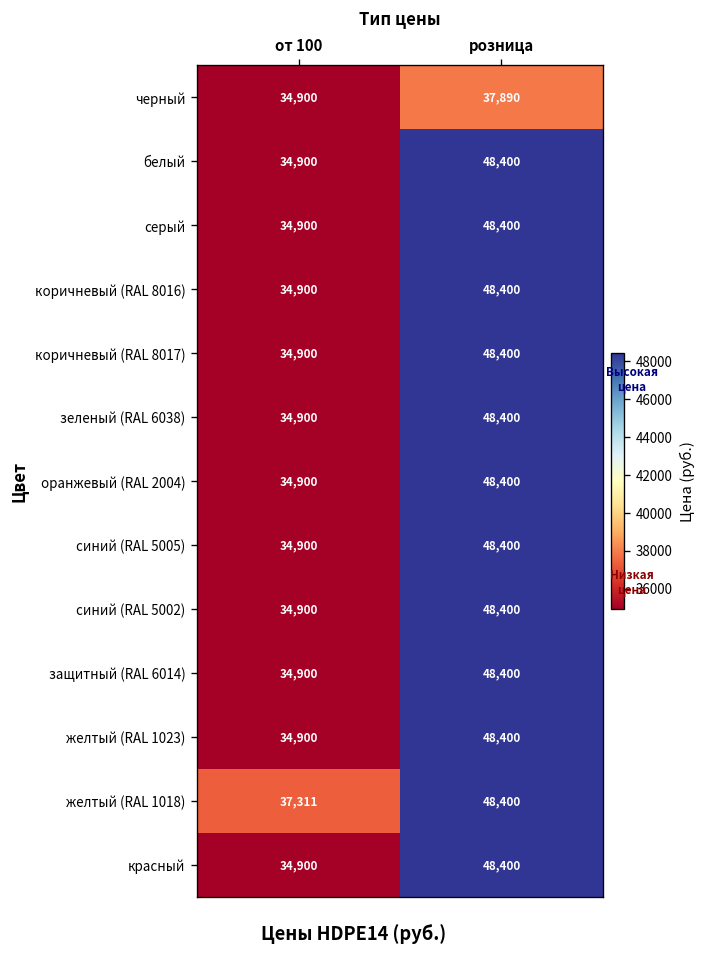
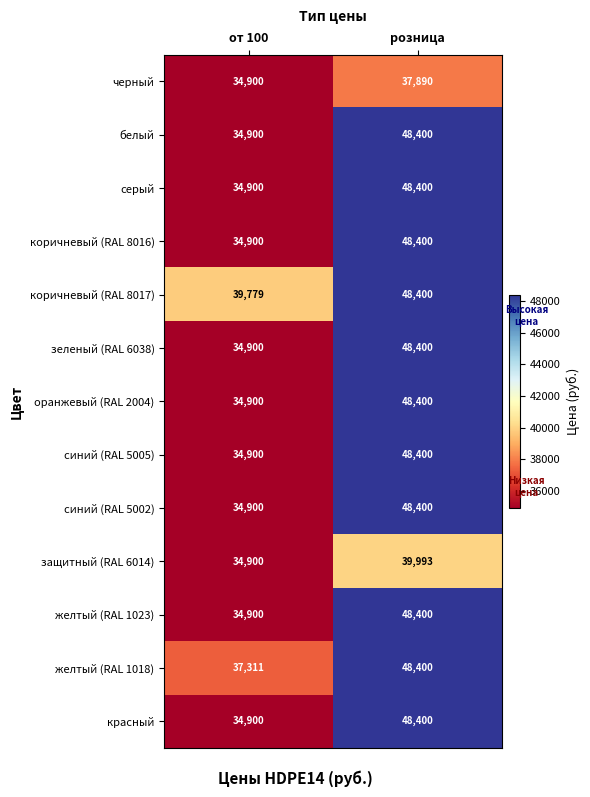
  {
    "черный": {
      "от 100": "34,900",
      "розница": "37,890"
    },
    "белый": {
      "от 100": "34,900",
      "розница": "48,400"
    },
    "серый": {
      "от 100": "34,900",
      "розница": "48,400"
    },
    "коричневый (RAL 8016)": {
      "от 100": "34,900",
      "розница": "48,400"
    },
    "коричневый (RAL 8017)": {
-     "от 100": "34,900",
+     "от 100": "39,779",
      "розница": "48,400"
    },
    "зеленый (RAL 6038)": {
      "от 100": "34,900",
      "розница": "48,400"
    },
    "оранжевый (RAL 2004)": {
      "от 100": "34,900",
      "розница": "48,400"
    },
    "синий (RAL 5005)": {
      "от 100": "34,900",
      "розница": "48,400"
    },
    "синий (RAL 5002)": {
      "от 100": "34,900",
      "розница": "48,400"
    },
    "защитный (RAL 6014)": {
      "от 100": "34,900",
-     "розница": "48,400"
+     "розница": "39,993"
    },
    "желтый (RAL 1023)": {
      "от 100": "34,900",
      "розница": "48,400"
    },
    "желтый (RAL 1018)": {
      "от 100": "37,311",
      "розница": "48,400"
    },
    "красный": {
      "от 100": "34,900",
      "розница": "48,400"
    }
  }
